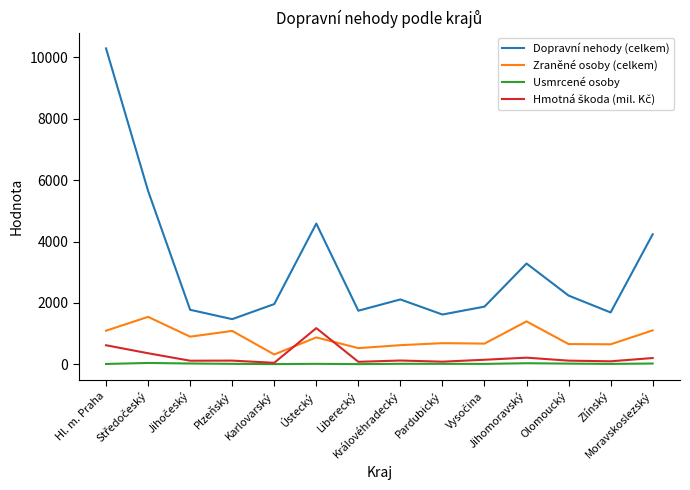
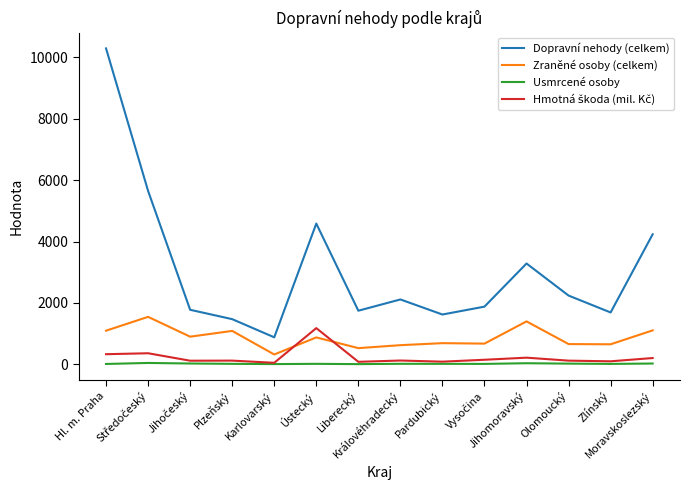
  {
    "Dopravní nehody (celkem)": {
      "Hl. m. Praha": 10300,
      "Středočeský": 5600,
      "Jihočeský": 1800,
      "Plzeňský": 1500,
-     "Karlovarský": 2000,
+     "Karlovarský": 900,
      "Ústecký": 4600,
      "Liberecký": 1700,
      "Královéhradecký": 2100,
      "Pardubický": 1600,
      "Vysočina": 1900,
      "Jihomoravský": 3300,
      "Olomoucký": 2200,
      "Zlínský": 1700,
      "Moravskoslezský": 4200
    },
    "Zraněné osoby (celkem)": {
      "Hl. m. Praha": 1100,
      "Středočeský": 1500,
      "Jihočeský": 900,
      "Plzeňský": 1100,
      "Karlovarský": 300,
      "Ústecký": 900,
      "Liberecký": 500,
      "Královéhradecký": 600,
      "Pardubický": 700,
      "Vysočina": 700,
      "Jihomoravský": 1400,
      "Olomoucký": 700,
      "Zlínský": 700,
      "Moravskoslezský": 1100
    },
    "Usmrcené osoby": {
      "Hl. m. Praha": 0,
      "Středočeský": 0,
      "Jihočeský": 0,
      "Plzeňský": 0,
      "Ústecký": 0,
      "Královéhradecký": 0,
      "Vysočina": 0,
      "Jihomoravský": 0,
      "Olomoucký": 0,
      "Zlínský": 0,
      "Moravskoslezský": 0
    },
    "Hmotná škoda (mil. Kč)": {
-     "Hl. m. Praha": 600,
+     "Hl. m. Praha": 300,
      "Středočeský": 400,
      "Jihočeský": 100,
      "Plzeňský": 100,
      "Ústecký": 1200,
      "Královéhradecký": 100,
      "Vysočina": 100,
      "Jihomoravský": 200,
      "Olomoucký": 100,
      "Zlínský": 100,
      "Moravskoslezský": 200
    }
  }
